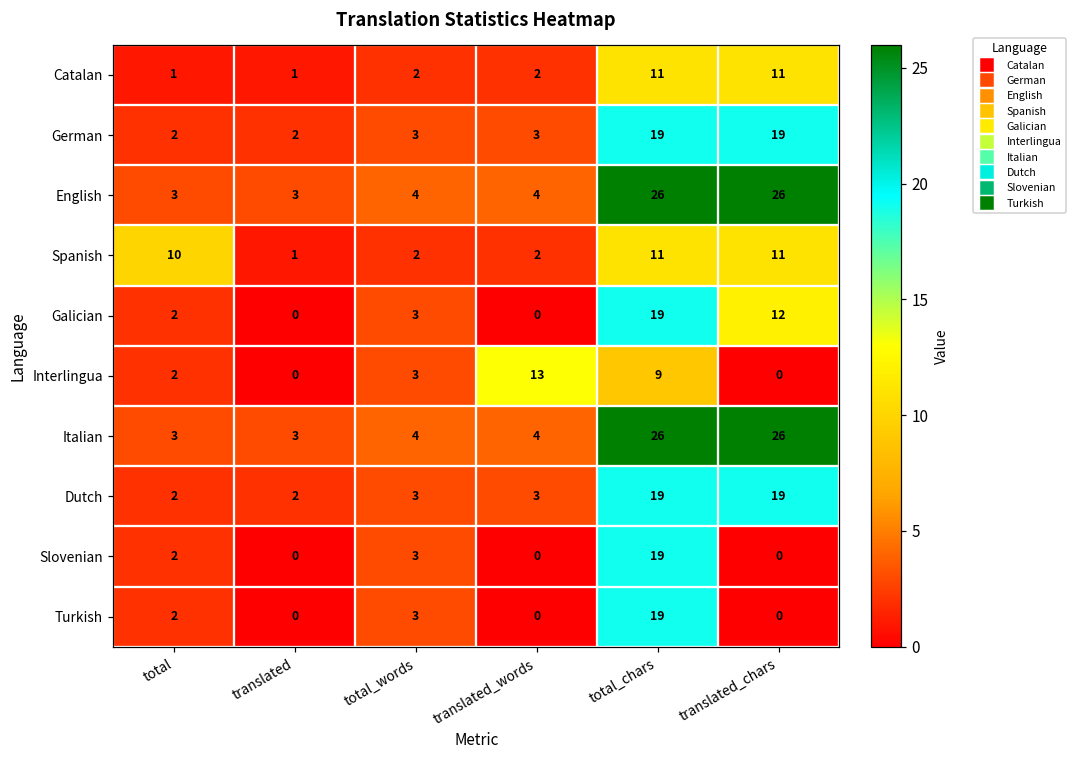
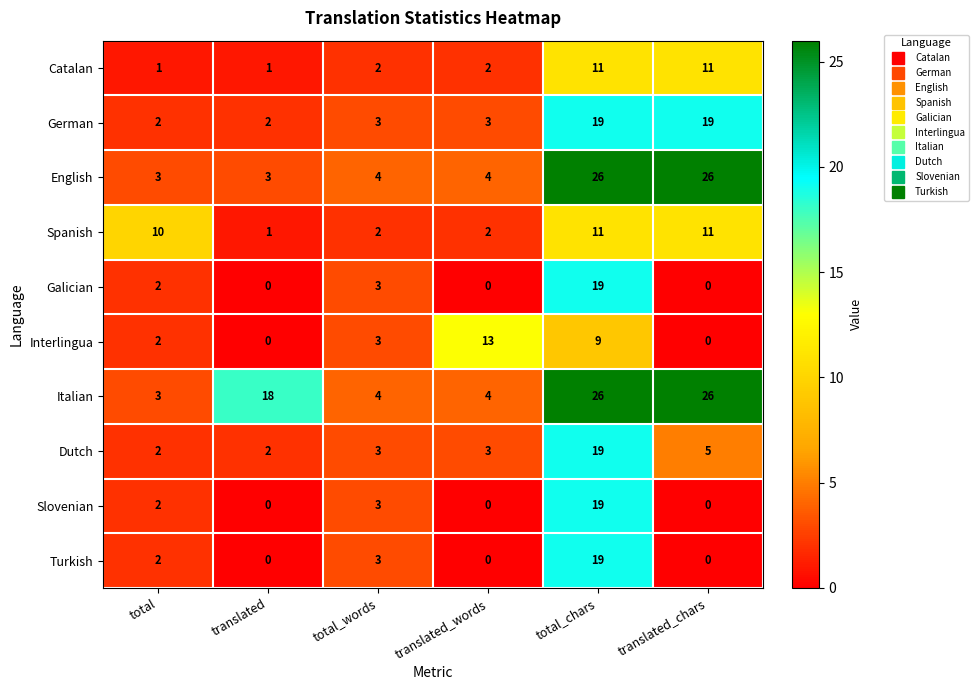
  {
    "Catalan": {
      "total": 1,
      "translated": 1,
      "total_words": 2,
      "translated_words": 2,
      "total_chars": 11,
      "translated_chars": 11
    },
    "German": {
      "total": 2,
      "translated": 2,
      "total_words": 3,
      "translated_words": 3,
      "total_chars": 19,
      "translated_chars": 19
    },
    "English": {
      "total": 3,
      "translated": 3,
      "total_words": 4,
      "translated_words": 4,
      "total_chars": 26,
      "translated_chars": 26
    },
    "Spanish": {
      "total": 10,
      "translated": 1,
      "total_words": 2,
      "translated_words": 2,
      "total_chars": 11,
      "translated_chars": 11
    },
    "Galician": {
      "total": 2,
      "translated": 0,
      "total_words": 3,
      "translated_words": 0,
      "total_chars": 19,
-     "translated_chars": 12
+     "translated_chars": 0
    },
    "Interlingua": {
      "total": 2,
      "translated": 0,
      "total_words": 3,
      "translated_words": 13,
      "total_chars": 9,
      "translated_chars": 0
    },
    "Italian": {
      "total": 3,
-     "translated": 3,
+     "translated": 18,
      "total_words": 4,
      "translated_words": 4,
      "total_chars": 26,
      "translated_chars": 26
    },
    "Dutch": {
      "total": 2,
      "translated": 2,
      "total_words": 3,
      "translated_words": 3,
      "total_chars": 19,
-     "translated_chars": 19
+     "translated_chars": 5
    },
    "Slovenian": {
      "total": 2,
      "translated": 0,
      "total_words": 3,
      "translated_words": 0,
      "total_chars": 19,
      "translated_chars": 0
    },
    "Turkish": {
      "total": 2,
      "translated": 0,
      "total_words": 3,
      "translated_words": 0,
      "total_chars": 19,
      "translated_chars": 0
    }
  }
